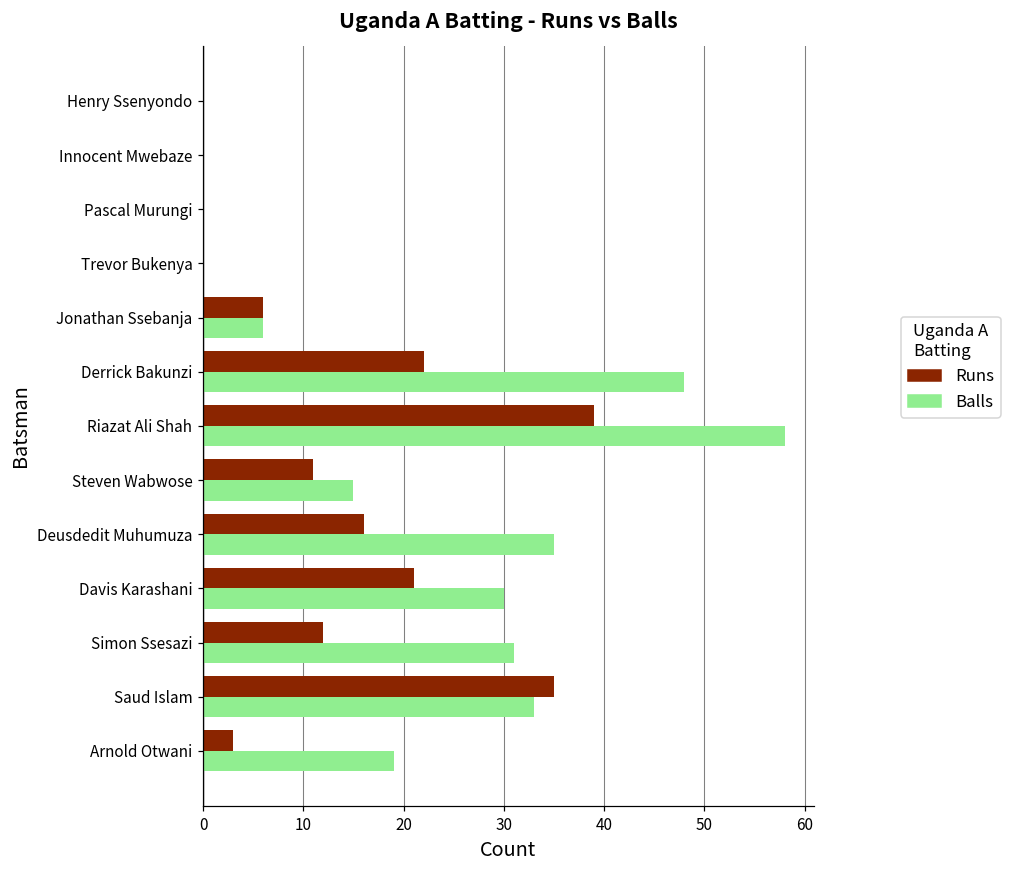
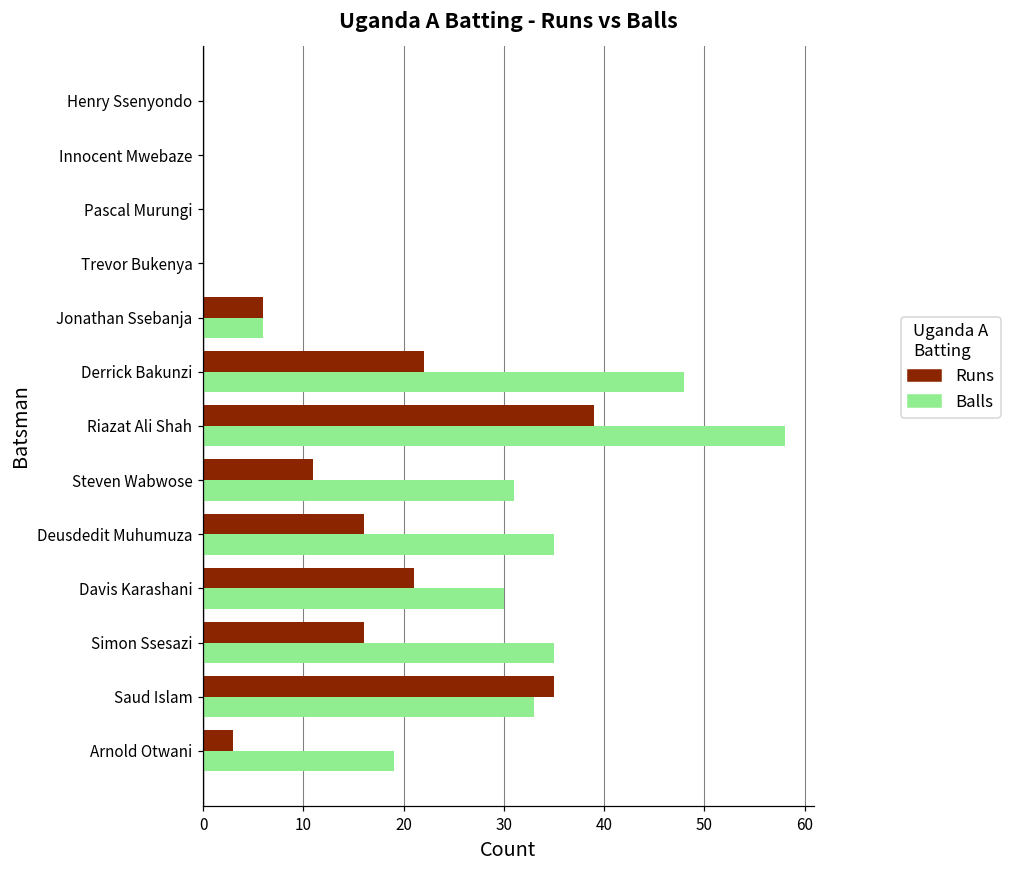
  {
    "Runs": {
      "Henry Ssenyondo": 0,
      "Innocent Mwebaze": 0,
      "Pascal Murungi": 0,
      "Trevor Bukenya": 0,
      "Jonathan Ssebanja": 6,
      "Derrick Bakunzi": 22,
      "Riazat Ali Shah": 39,
      "Steven Wabwose": 11,
      "Deusdedit Muhumuza": 16,
      "Davis Karashani": 21,
-     "Simon Ssesazi": 12,
+     "Simon Ssesazi": 16,
      "Saud Islam": 35,
      "Arnold Otwani": 3
    },
    "Balls": {
      "Henry Ssenyondo": 0,
      "Innocent Mwebaze": 0,
      "Pascal Murungi": 0,
      "Trevor Bukenya": 0,
      "Jonathan Ssebanja": 6,
      "Derrick Bakunzi": 48,
      "Riazat Ali Shah": 58,
-     "Steven Wabwose": 15,
+     "Steven Wabwose": 31,
      "Deusdedit Muhumuza": 35,
      "Davis Karashani": 30,
-     "Simon Ssesazi": 31,
+     "Simon Ssesazi": 35,
      "Saud Islam": 33,
      "Arnold Otwani": 19
    }
  }
